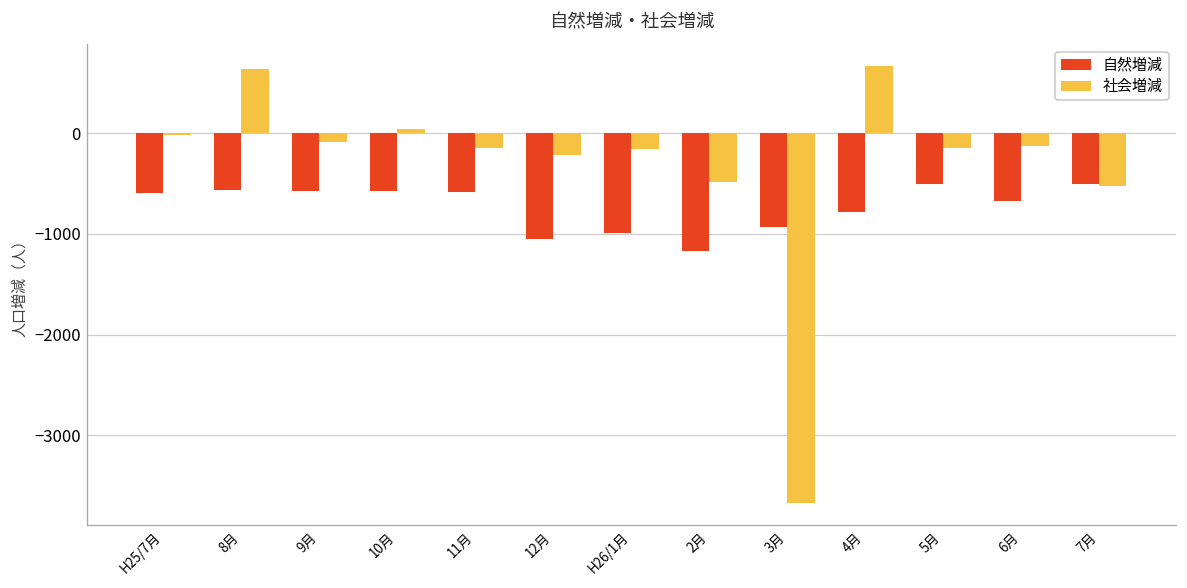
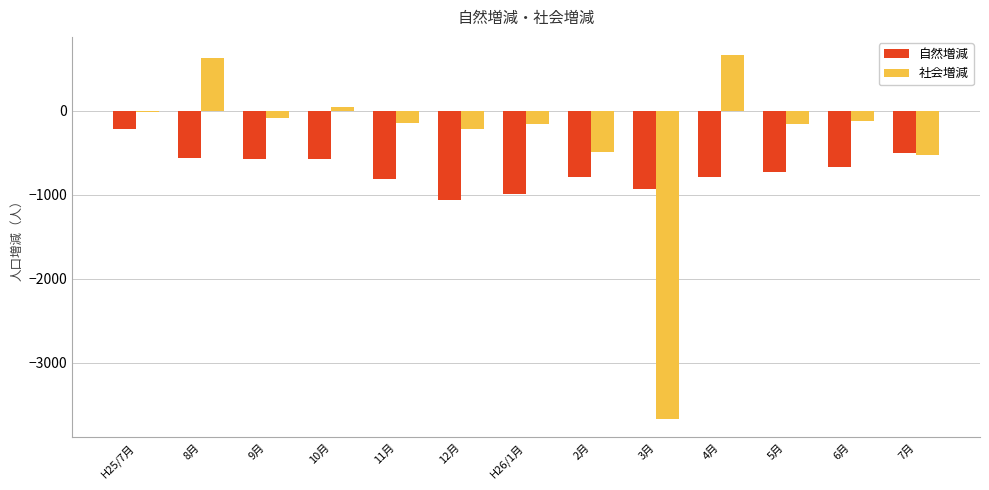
  {
    "自然増減": {
-     "H25/7月": -600,
+     "H25/7月": -200,
      "8月": -600,
      "9月": -600,
      "10月": -600,
-     "11月": -600,
+     "11月": -800,
      "12月": -1100,
      "H26/1月": -1000,
-     "2月": -1200,
+     "2月": -800,
      "3月": -900,
      "4月": -800,
-     "5月": -500,
+     "5月": -700,
      "6月": -700,
      "7月": -500
    },
    "社会増減": {
      "8月": 600,
      "9月": -100,
      "10月": 0,
      "11月": -100,
      "12月": -200,
      "H26/1月": -200,
      "2月": -500,
      "3月": -3700,
      "4月": 700,
      "5月": -200,
      "6月": -100,
      "7月": -500
    }
  }
